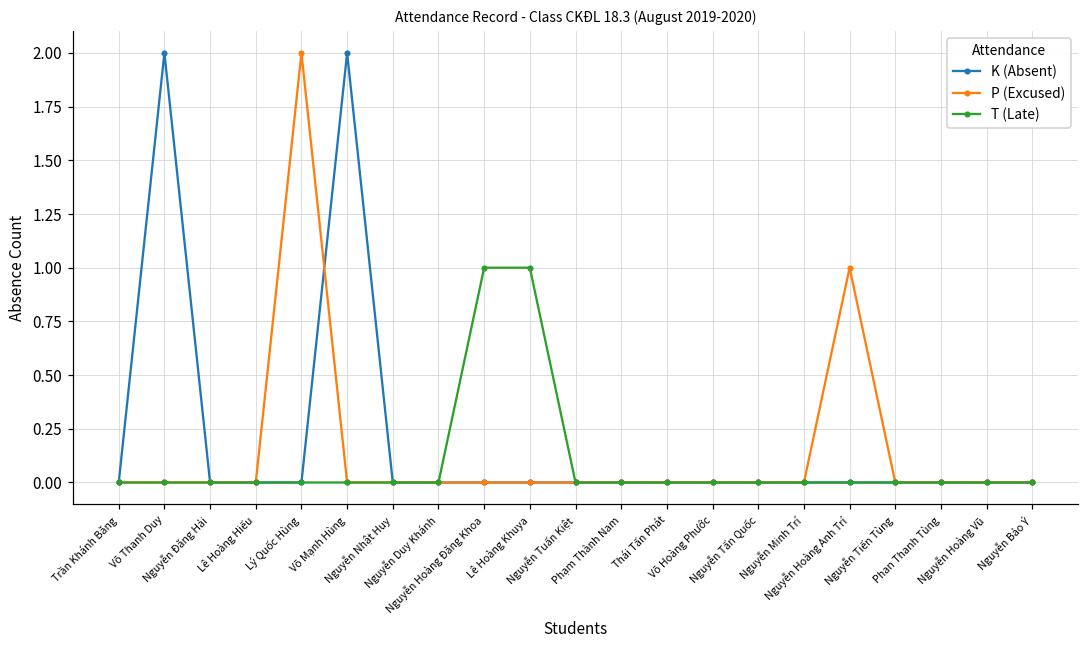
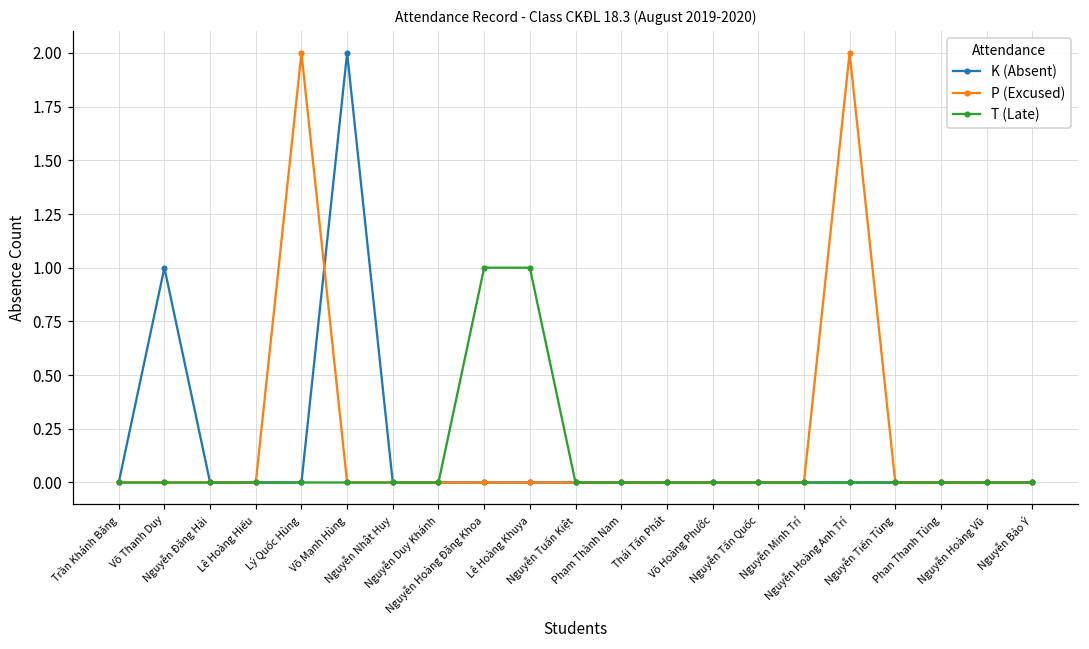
  {
    "K (Absent)": {
-     "Võ Thanh Duy": 2,
+     "Võ Thanh Duy": 1,
      "Võ Mạnh Hùng": 2
    },
    "P (Excused)": {
      "Lý Quốc Hùng": 2,
-     "Nguyễn Hoàng Anh Trí": 1
+     "Nguyễn Hoàng Anh Trí": 2
    },
    "T (Late)": {
      "Nguyễn Hoàng Đăng Khoa": 1,
      "Lê Hoàng Khuya": 1
    }
  }
